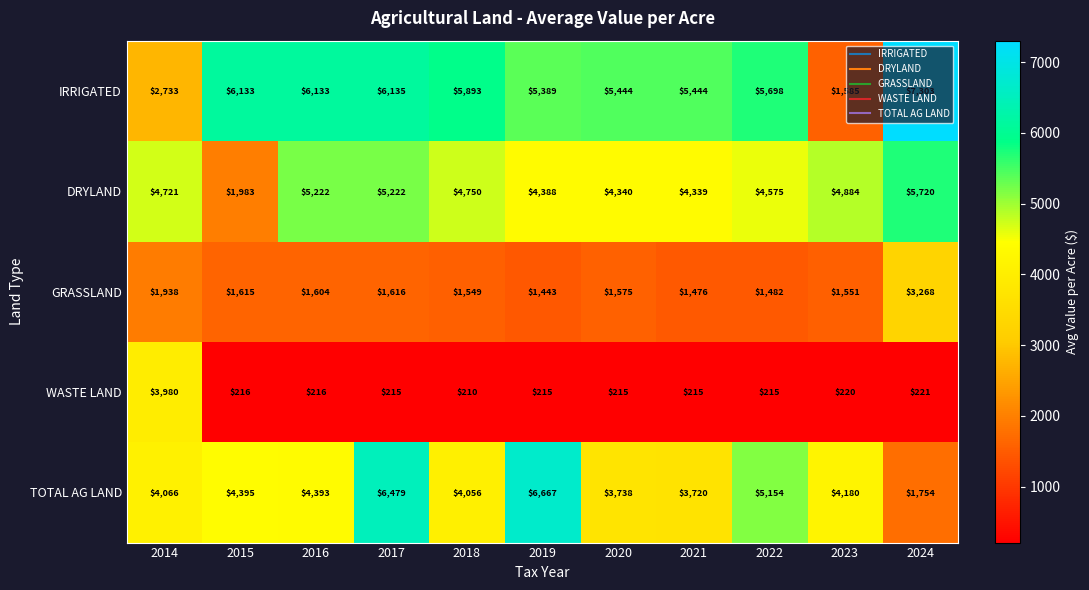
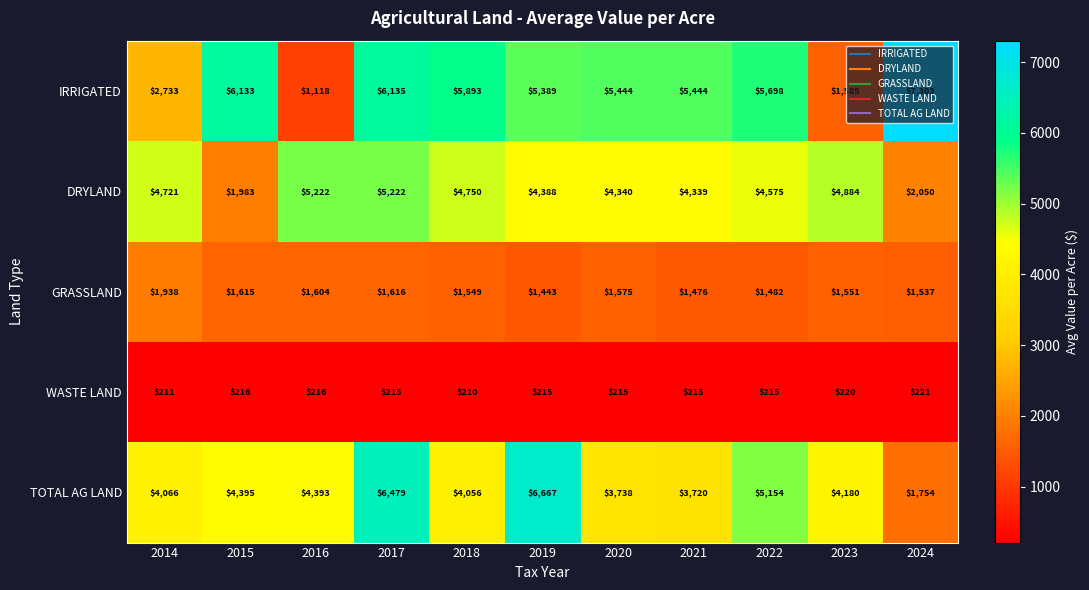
  {
    "IRRIGATED": {
      "2014": "$2,733",
      "2015": "$6,133",
-     "2016": "$6,133",
+     "2016": "$1,118",
      "2017": "$6,135",
      "2018": "$5,893",
      "2019": "$5,389",
      "2020": "$5,444",
      "2021": "$5,444",
      "2022": "$5,698"
    },
    "DRYLAND": {
      "2014": "$4,721",
      "2015": "$1,983",
      "2016": "$5,222",
      "2017": "$5,222",
      "2018": "$4,750",
      "2019": "$4,388",
      "2020": "$4,340",
      "2021": "$4,339",
      "2022": "$4,575",
      "2023": "$4,884",
-     "2024": "$5,720"
+     "2024": "$2,050"
    },
    "GRASSLAND": {
      "2014": "$1,938",
      "2015": "$1,615",
      "2016": "$1,604",
      "2017": "$1,616",
      "2018": "$1,549",
      "2019": "$1,443",
      "2020": "$1,575",
      "2021": "$1,476",
      "2022": "$1,482",
      "2023": "$1,551",
-     "2024": "$3,268"
+     "2024": "$1,537"
    },
    "WASTE LAND": {
-     "2014": "$3,980",
+     "2014": "$211",
      "2015": "$216",
      "2016": "$216",
      "2017": "$215",
      "2018": "$210",
      "2019": "$215",
      "2020": "$215",
      "2021": "$215",
      "2022": "$215",
      "2023": "$220",
      "2024": "$221"
    },
    "TOTAL AG LAND": {
      "2014": "$4,066",
      "2015": "$4,395",
      "2016": "$4,393",
      "2017": "$6,479",
      "2018": "$4,056",
      "2019": "$6,667",
      "2020": "$3,738",
      "2021": "$3,720",
      "2022": "$5,154",
      "2023": "$4,180",
      "2024": "$1,754"
    }
  }
